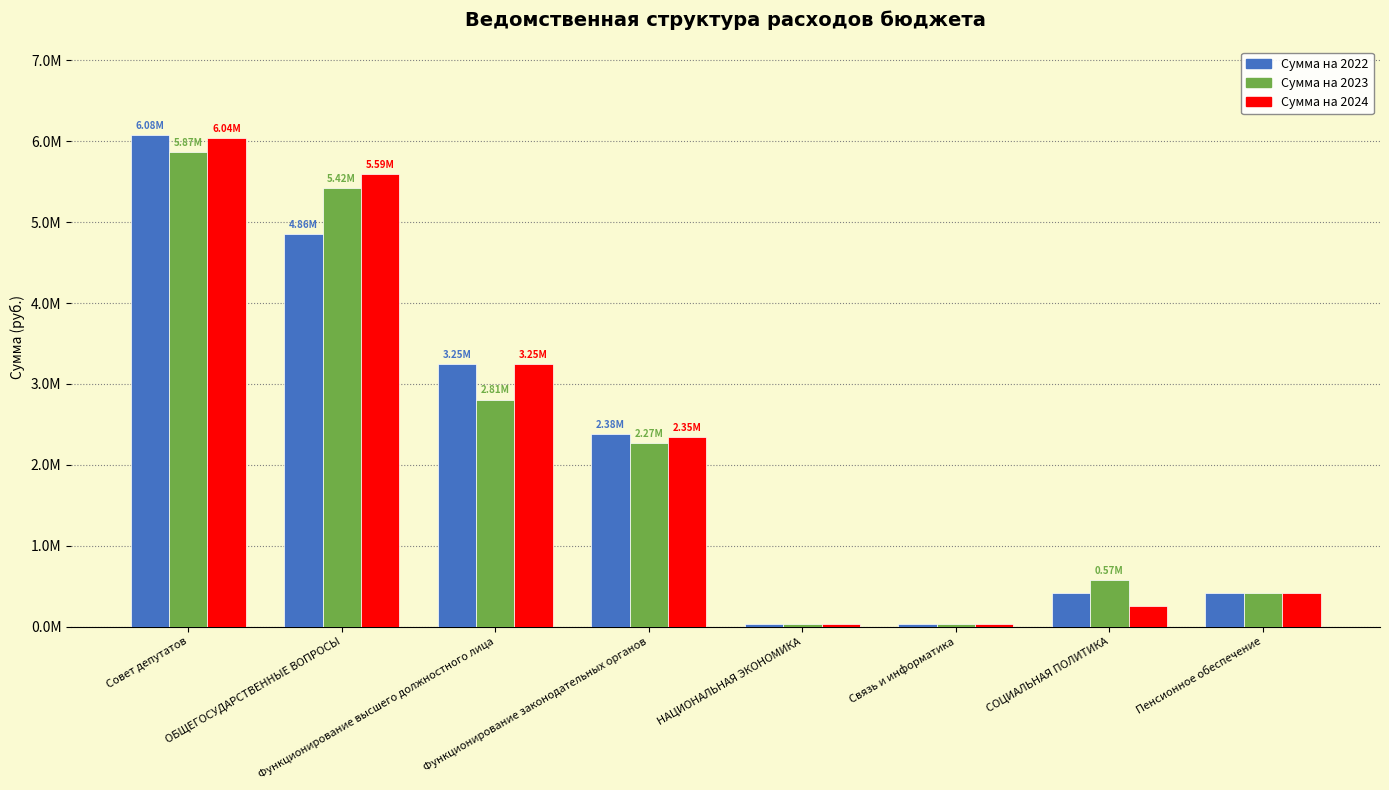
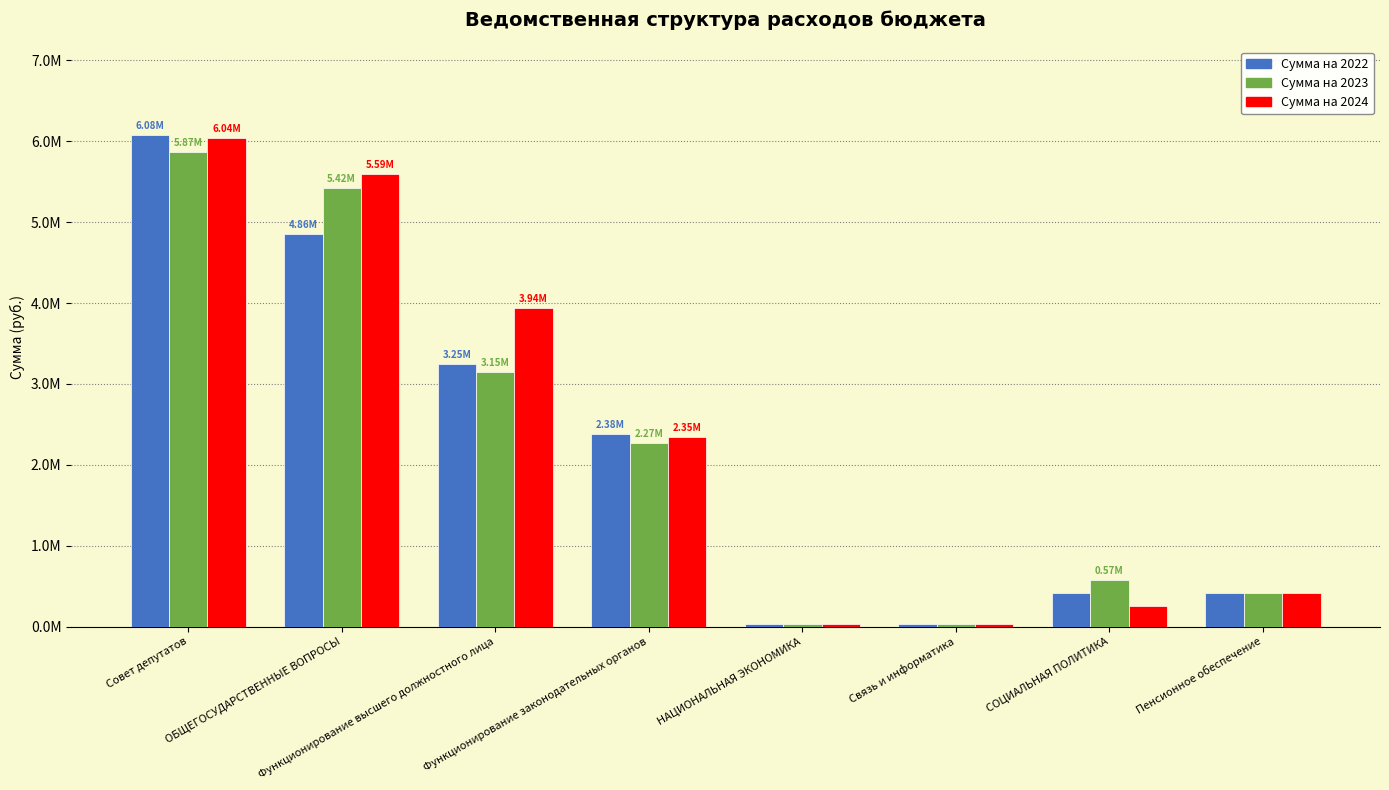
  {
    "Сумма на 2022": {
      "Совет депутатов": "6.08M",
      "ОБЩЕГОСУДАРСТВЕННЫЕ ВОПРОСЫ": "4.86M",
      "Функционирование высшего должностного лица": "3.25M",
      "Функционирование законодательных органов": "2.38M"
    },
    "Сумма на 2023": {
      "Совет депутатов": "5.87M",
      "ОБЩЕГОСУДАРСТВЕННЫЕ ВОПРОСЫ": "5.42M",
-     "Функционирование высшего должностного лица": "2.81M",
+     "Функционирование высшего должностного лица": "3.15M",
      "Функционирование законодательных органов": "2.27M",
      "СОЦИАЛЬНАЯ ПОЛИТИКА": "0.57M"
    },
    "Сумма на 2024": {
      "Совет депутатов": "6.04M",
      "ОБЩЕГОСУДАРСТВЕННЫЕ ВОПРОСЫ": "5.59M",
-     "Функционирование высшего должностного лица": "3.25M",
+     "Функционирование высшего должностного лица": "3.94M",
      "Функционирование законодательных органов": "2.35M"
    }
  }
